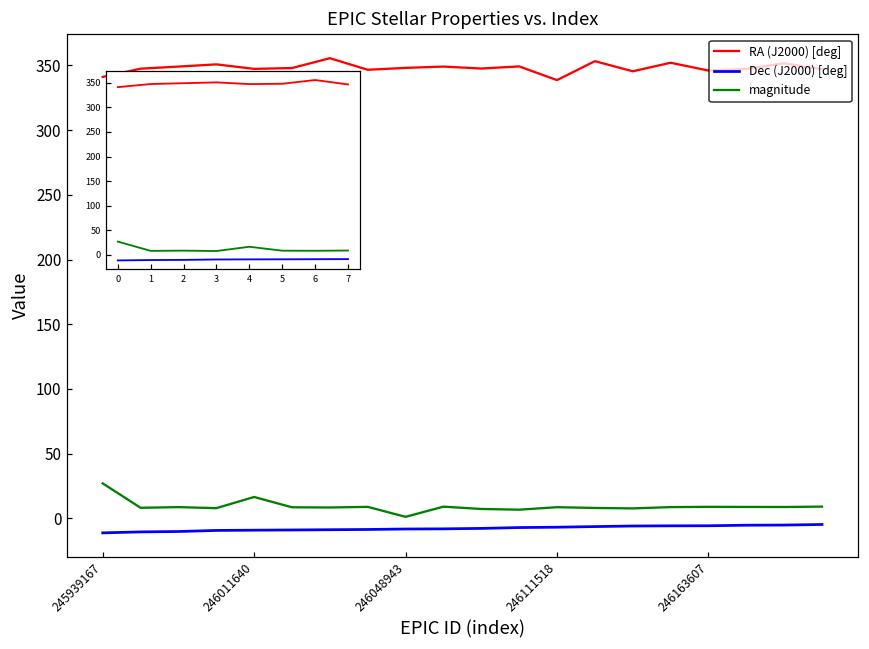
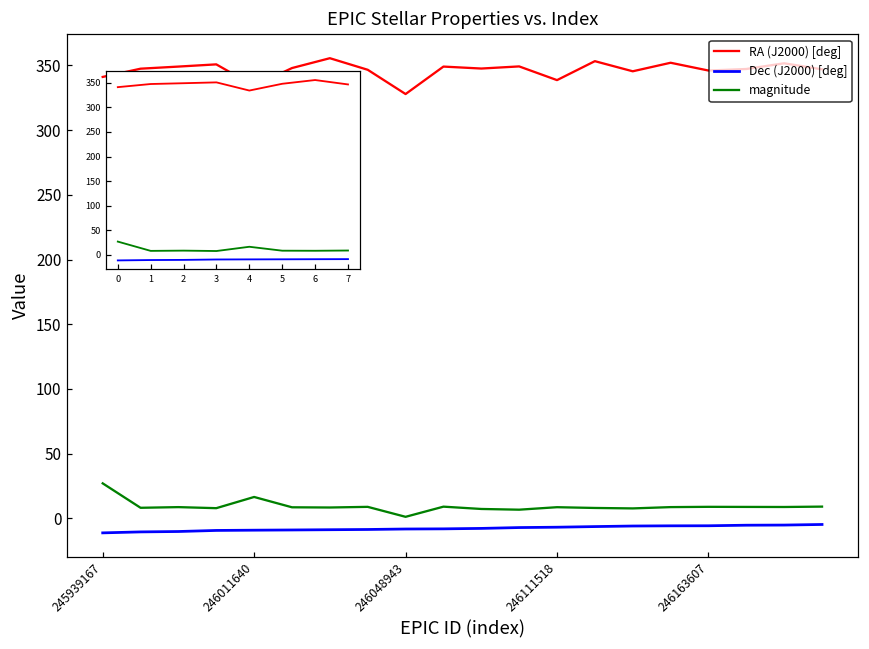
  {
    "RA (J2000) [deg]": {
      "245939167": 341,
-     "246011640": 347,
-     "246048943": 348,
+     "246011640": 334,
+     "246048943": 328,
      "246111518": 339,
      "246163607": 346
    },
    "Dec (J2000) [deg]": {
      "245939167": -11,
      "246011640": -9,
      "246048943": -8,
      "246111518": -7,
      "246163607": -6
    },
    "magnitude": {
      "245939167": 27,
      "246011640": 16,
      "246048943": 1,
      "246111518": 9,
      "246163607": 9
    }
  }
